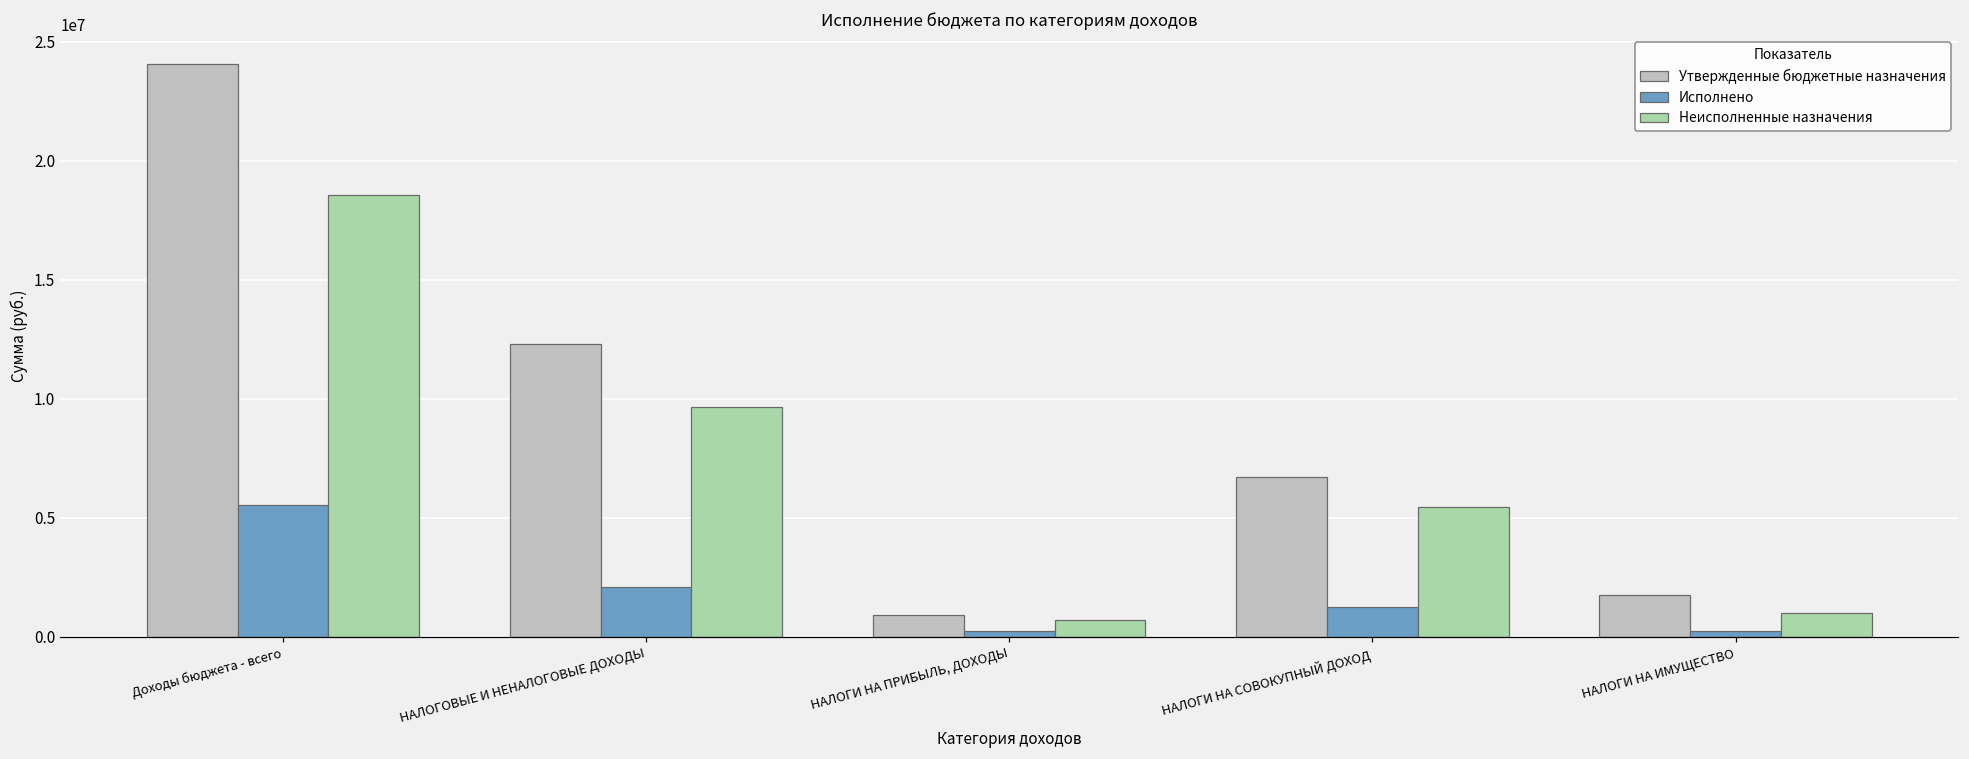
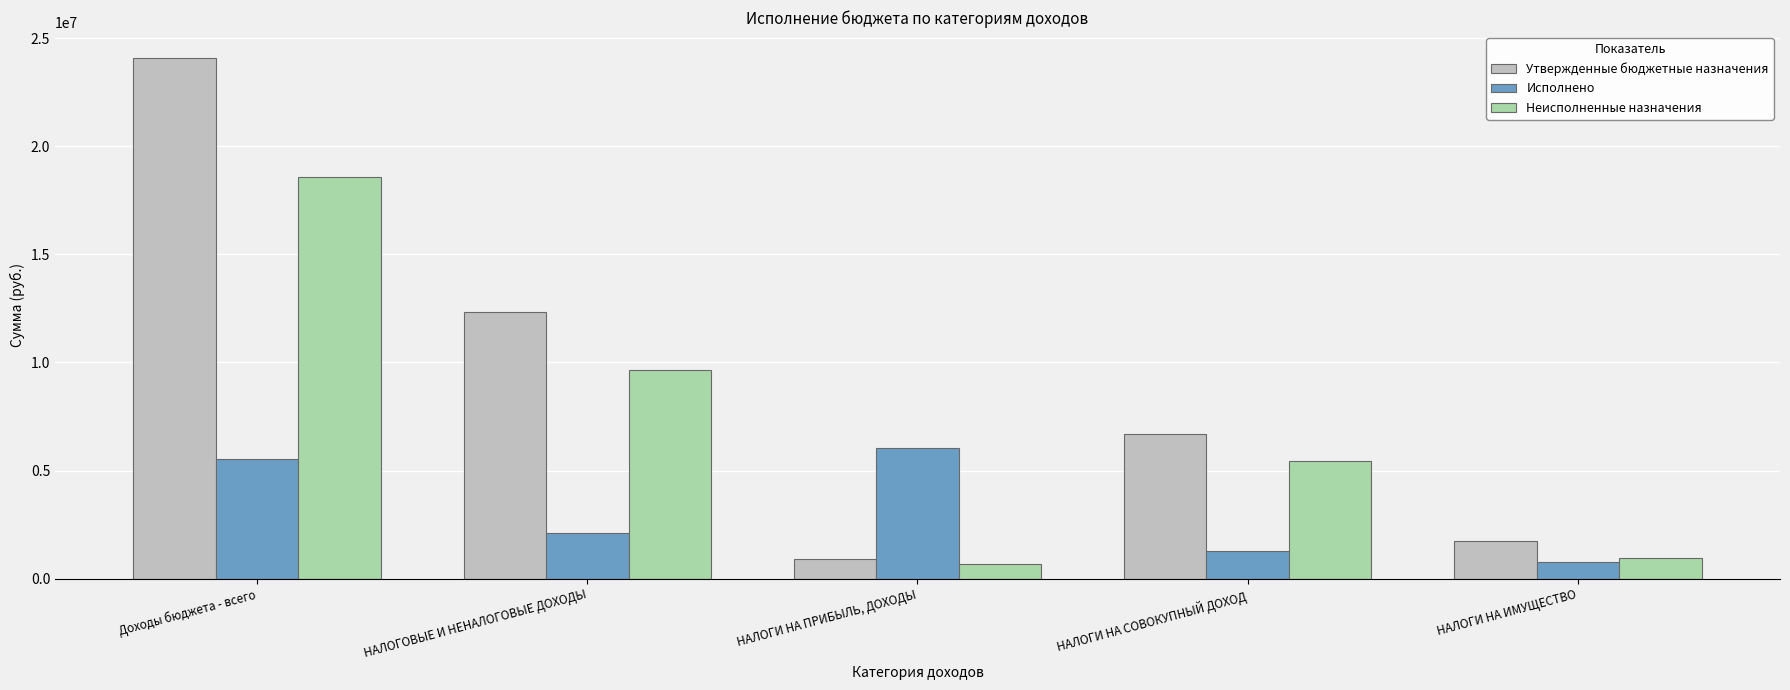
  {
    "Исполнено": {
      "Доходы бюджета - всего": 5500000,
      "НАЛОГОВЫЕ И НЕНАЛОГОВЫЕ ДОХОДЫ": 2100000,
-     "НАЛОГИ НА ПРИБЫЛЬ, ДОХОДЫ": 200000,
+     "НАЛОГИ НА ПРИБЫЛЬ, ДОХОДЫ": 6100000,
      "НАЛОГИ НА СОВОКУПНЫЙ ДОХОД": 1300000,
-     "НАЛОГИ НА ИМУЩЕСТВО": 200000
+     "НАЛОГИ НА ИМУЩЕСТВО": 800000
    }
  }
